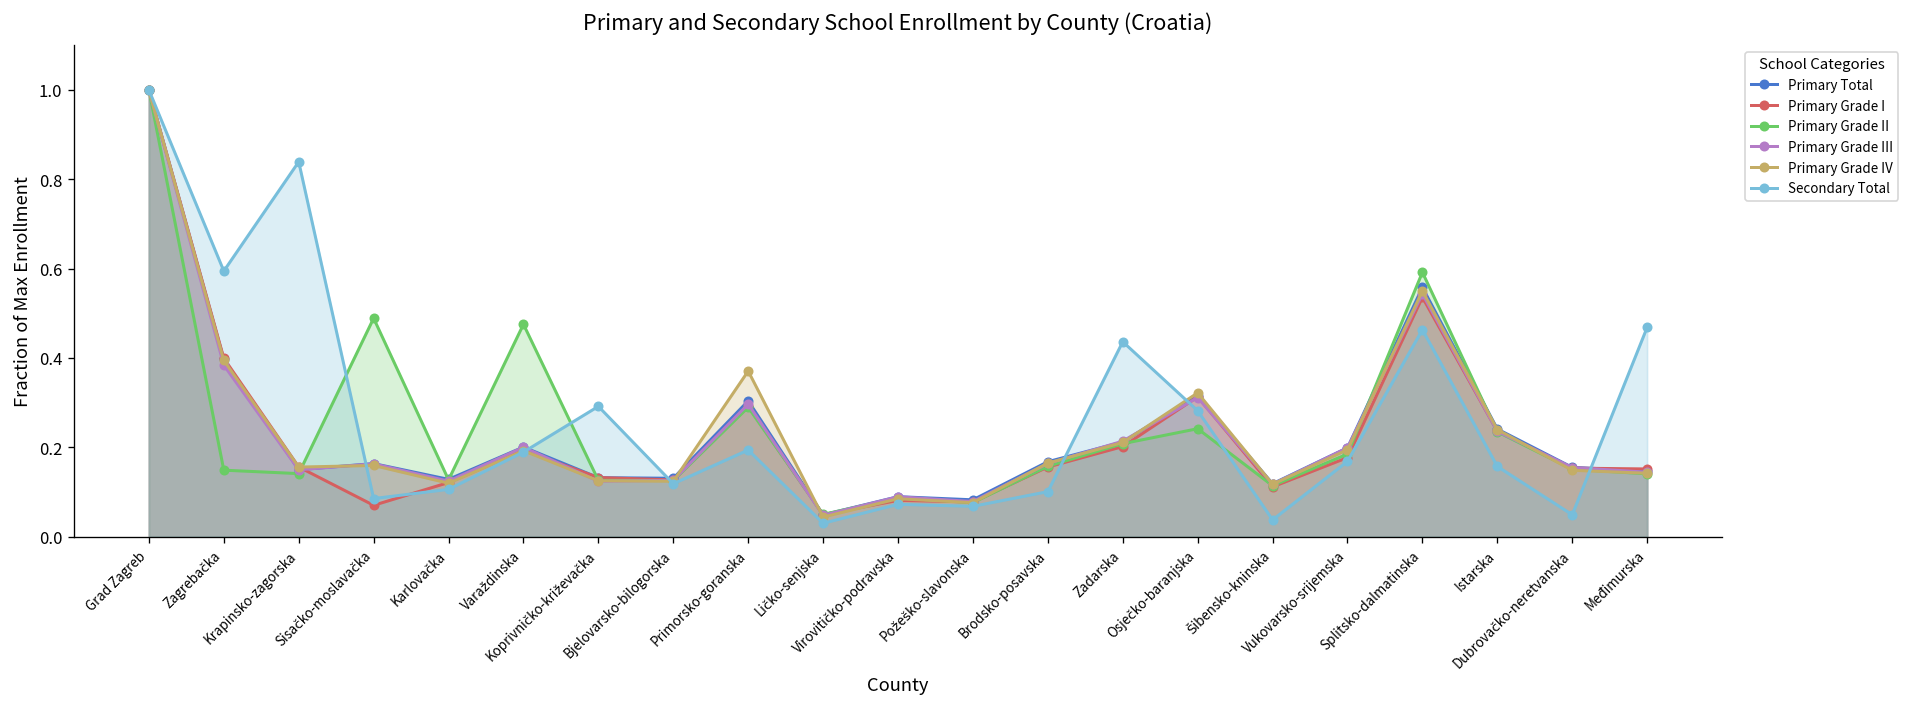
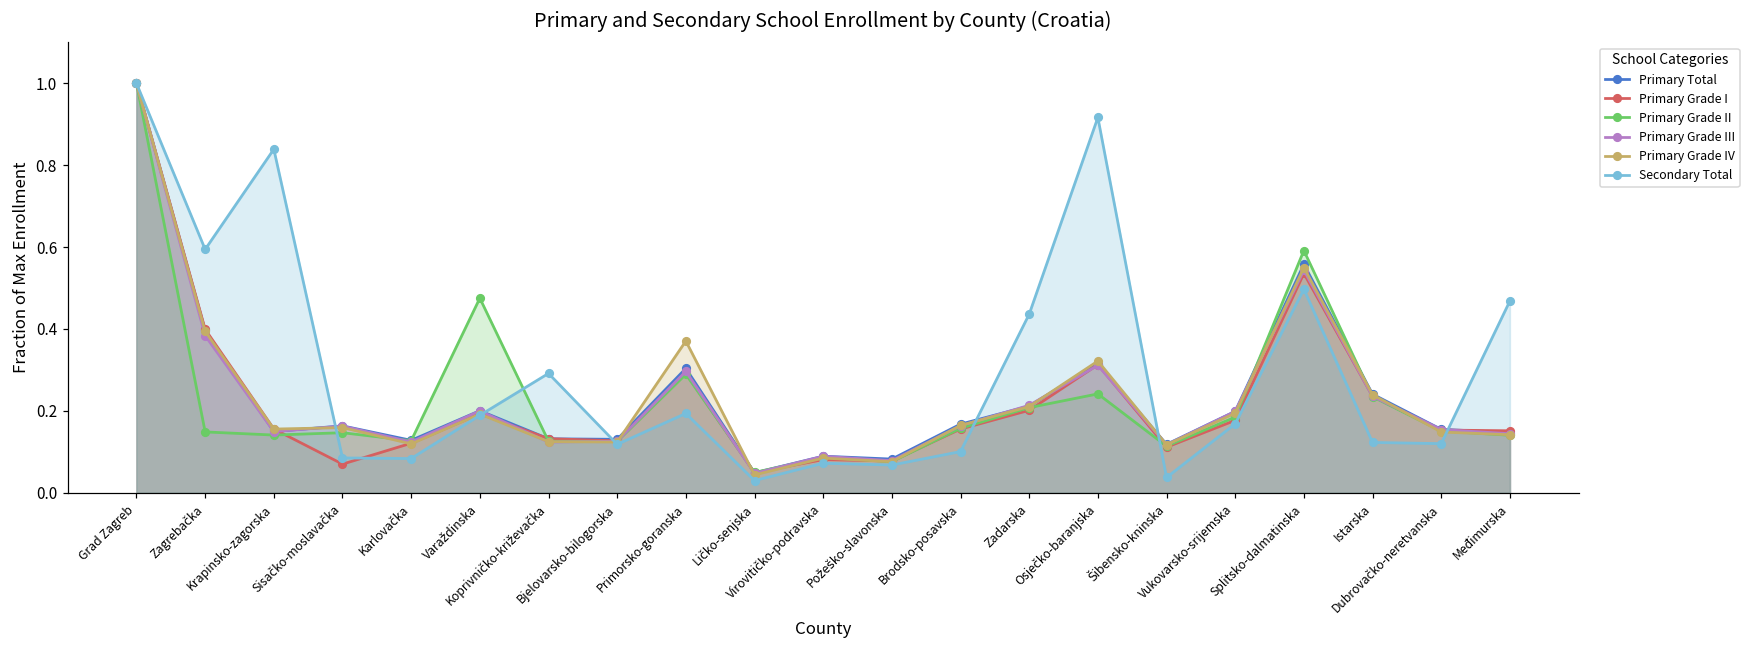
  {
    "Primary Total": {
      "Primorsko-goranska": 0.30,
      "Splitsko-dalmatinska": 0.56
    },
    "Primary Grade I": {
      "Sisačko-moslavačka": 0.07,
      "Vukovarsko-srijemska": 0.18,
      "Splitsko-dalmatinska": 0.54
    },
    "Primary Grade II": {
      "Zagrebačka": 0.15,
      "Krapinsko-zagorska": 0.14,
-     "Sisačko-moslavačka": 0.49,
+     "Sisačko-moslavačka": 0.15,
      "Varaždinska": 0.48,
      "Osječko-baranjska": 0.24,
      "Vukovarsko-srijemska": 0.18,
      "Splitsko-dalmatinska": 0.59
    },
    "Primary Grade III": {
      "Zagrebačka": 0.38
    },
    "Primary Grade IV": {
      "Primorsko-goranska": 0.37
    },
    "Secondary Total": {
      "Zagrebačka": 0.59,
      "Krapinsko-zagorska": 0.84,
      "Sisačko-moslavačka": 0.09,
-     "Karlovačka": 0.11,
+     "Karlovačka": 0.08,
      "Koprivničko-križevačka": 0.29,
      "Primorsko-goranska": 0.19,
      "Ličko-senjska": 0.03,
      "Virovitičko-podravska": 0.07,
      "Požeško-slavonska": 0.07,
      "Brodsko-posavska": 0.10,
      "Zadarska": 0.44,
-     "Osječko-baranjska": 0.28,
+     "Osječko-baranjska": 0.92,
      "Šibensko-kninska": 0.04,
      "Vukovarsko-srijemska": 0.17,
-     "Splitsko-dalmatinska": 0.46,
-     "Istarska": 0.16,
-     "Dubrovačko-neretvanska": 0.05,
+     "Splitsko-dalmatinska": 0.50,
+     "Istarska": 0.12,
+     "Dubrovačko-neretvanska": 0.12,
      "Međimurska": 0.47
    }
  }
